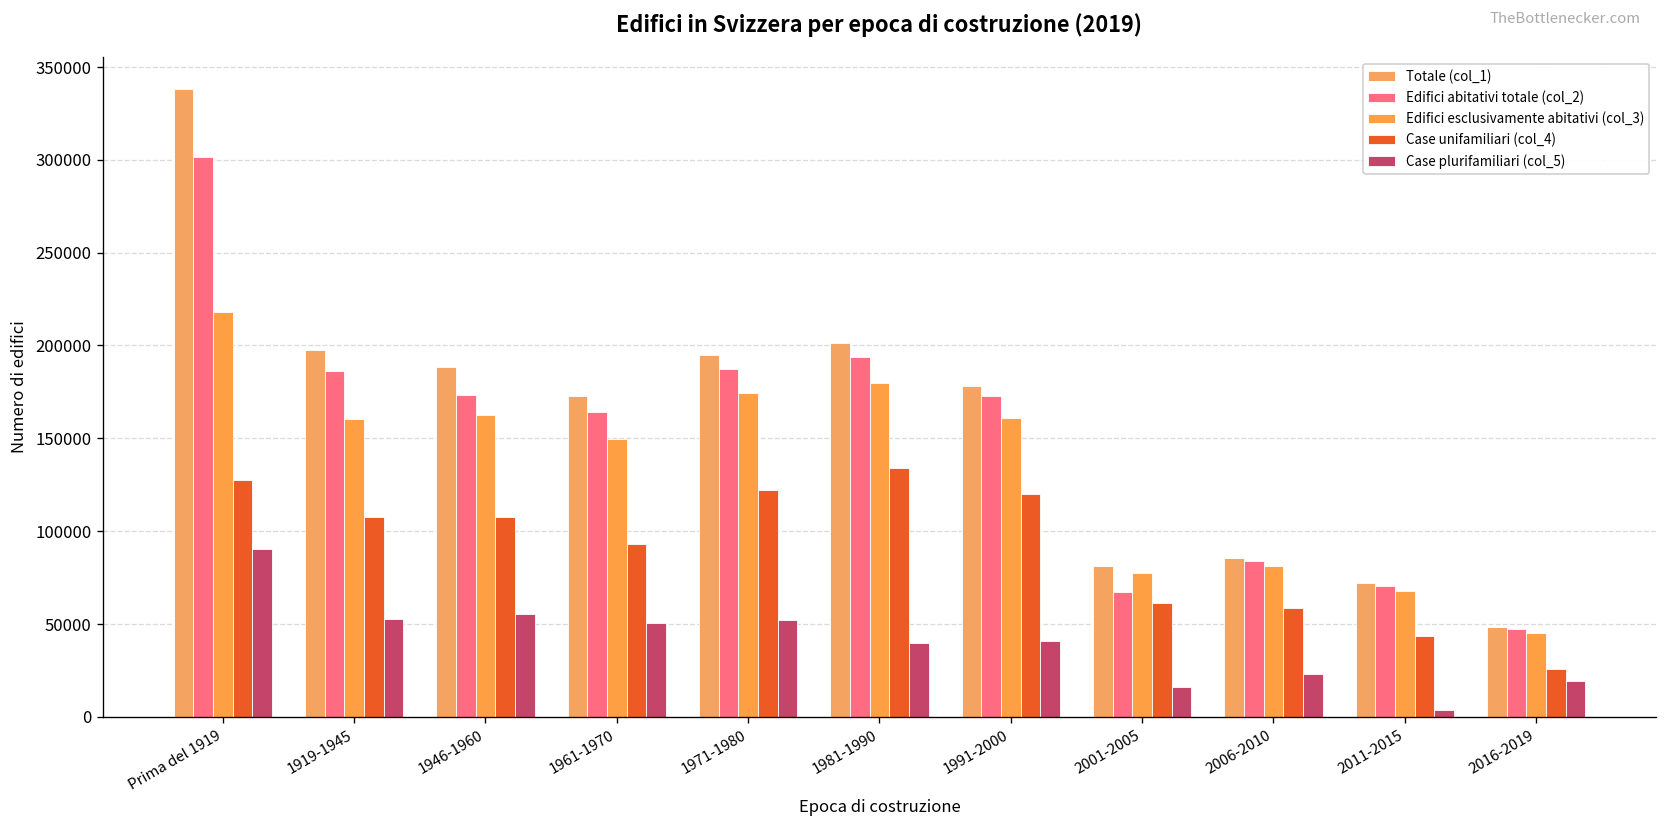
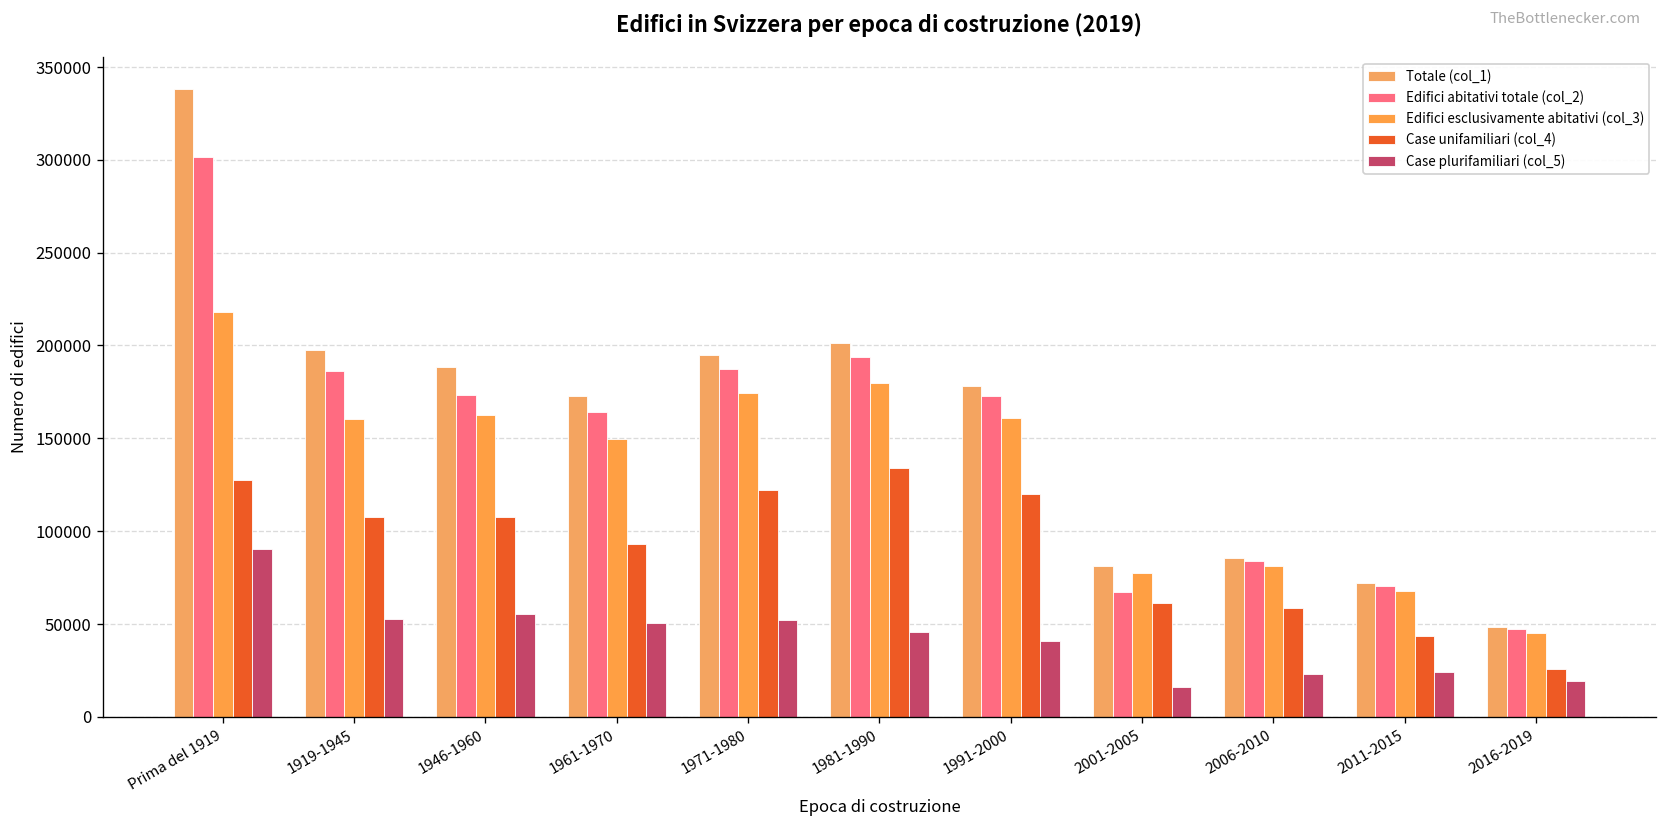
  {
    "Edifici abitativi totale (col_2)": {
      "Prima del 1919": 302000,
      "1919-1945": 186000,
      "1946-1960": 173000,
      "1961-1970": 164000,
      "1971-1980": 187000,
      "1981-1990": 194000,
      "1991-2000": 173000,
      "2001-2005": 67000,
      "2006-2010": 84000,
      "2011-2015": 70000,
      "2016-2019": 47000
    },
    "Case unifamiliari (col_4)": {
      "Prima del 1919": 128000,
      "1919-1945": 107000,
      "1946-1960": 108000,
      "1961-1970": 93000,
      "1971-1980": 122000,
      "1981-1990": 134000,
      "1991-2000": 120000,
      "2001-2005": 61000,
      "2006-2010": 58000,
      "2011-2015": 43000,
      "2016-2019": 26000
    },
    "Case plurifamiliari (col_5)": {
      "Prima del 1919": 90000,
      "1919-1945": 53000,
      "1946-1960": 55000,
      "1961-1970": 51000,
      "1971-1980": 52000,
-     "1981-1990": 40000,
+     "1981-1990": 46000,
      "1991-2000": 41000,
      "2001-2005": 16000,
      "2006-2010": 23000,
-     "2011-2015": 3000,
+     "2011-2015": 24000,
      "2016-2019": 19000
    }
  }
